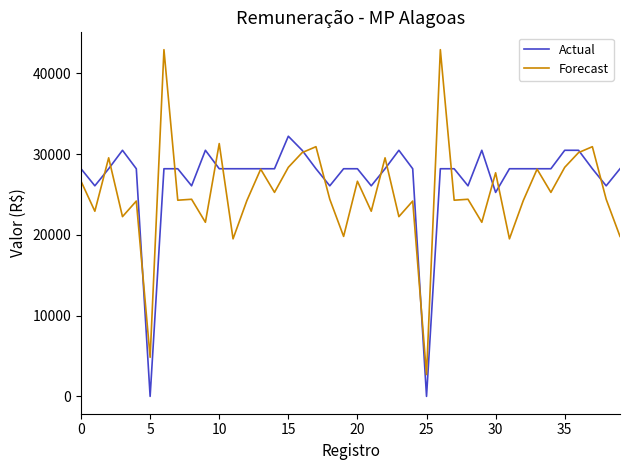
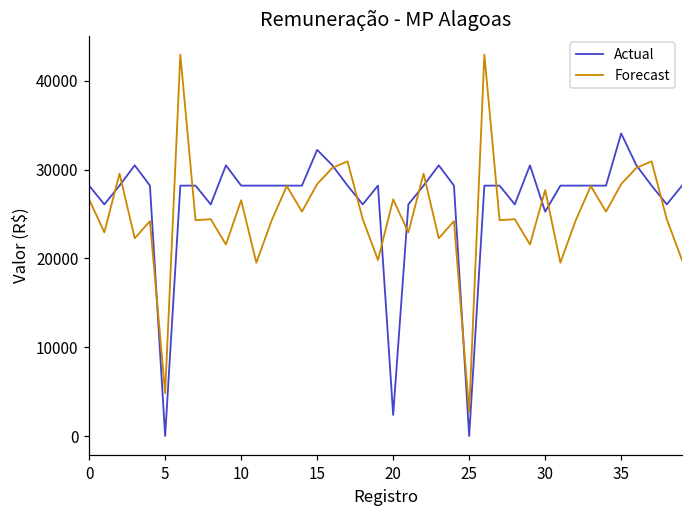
  {
    "Actual": {
      "0": 28000,
      "5": 0,
      "10": 28000,
      "15": 32000,
-     "20": 28000,
+     "20": 2000,
      "25": 0,
      "30": 25000,
-     "35": 30000
+     "35": 34000
    },
    "Forecast": {
      "0": 27000,
      "5": 5000,
-     "10": 31000,
+     "10": 27000,
      "15": 28000,
      "20": 27000,
      "25": 3000,
      "30": 28000,
      "35": 28000
    }
  }
